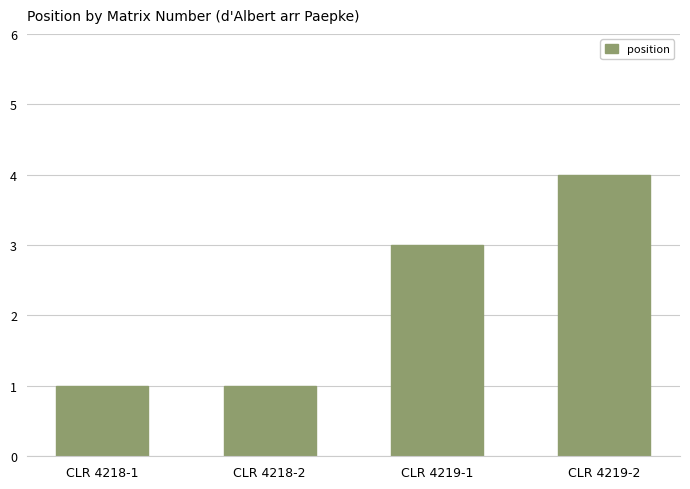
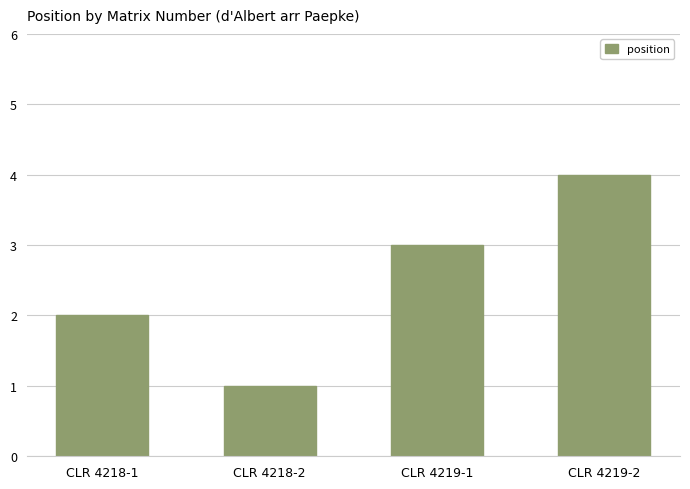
  {
-   "CLR 4218-1": 1,
+   "CLR 4218-1": 2,
    "CLR 4218-2": 1,
    "CLR 4219-1": 3,
    "CLR 4219-2": 4
  }
